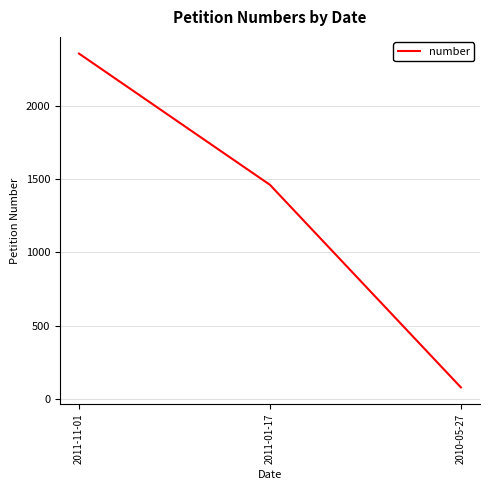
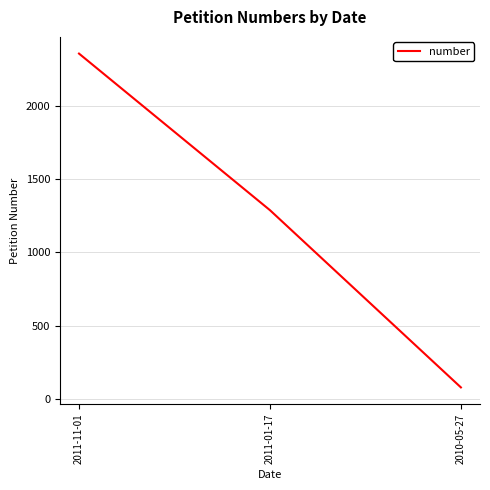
  {
    "2011-11-01": 2360,
-   "2011-01-17": 1460,
+   "2011-01-17": 1290,
    "2010-05-27": 80
  }
